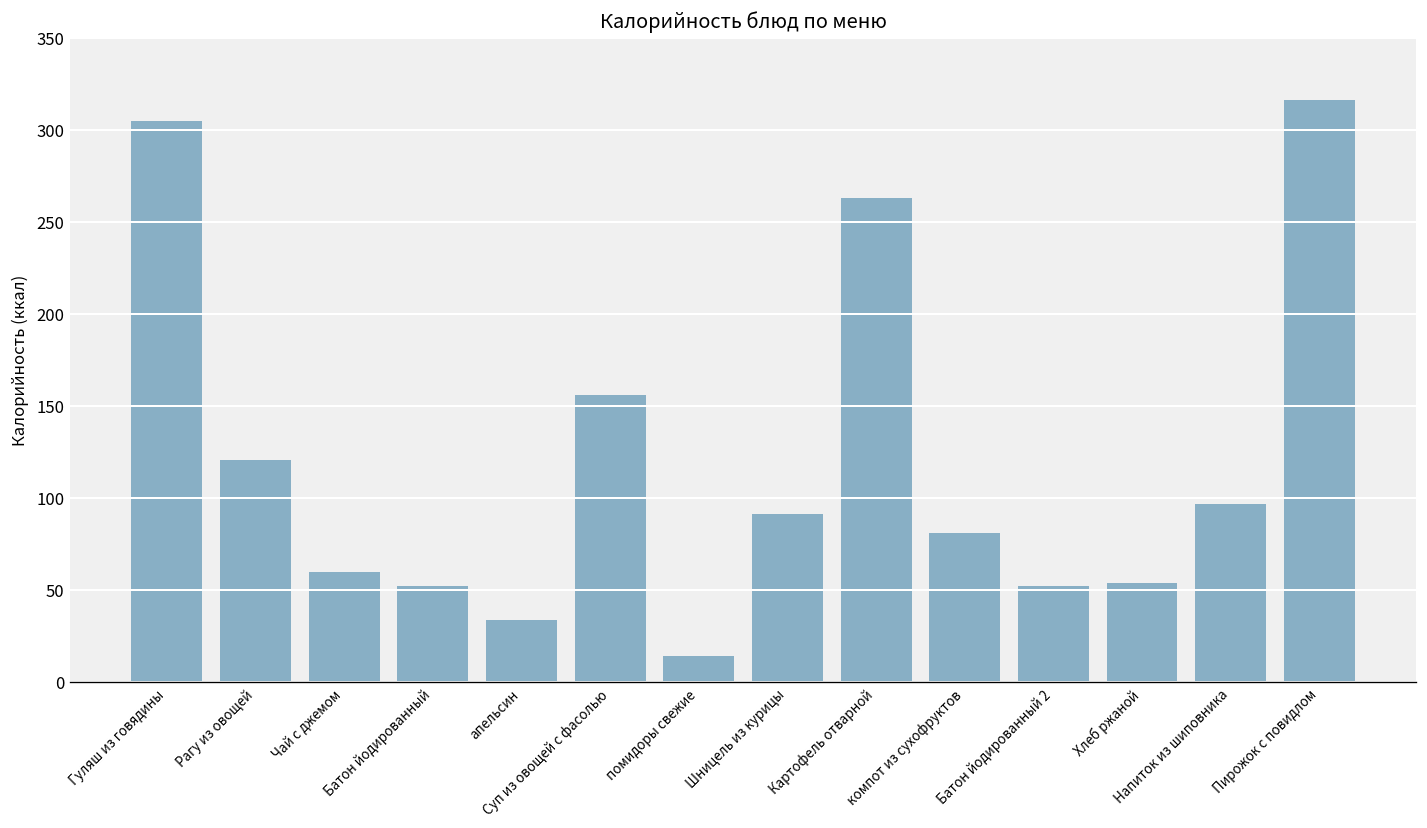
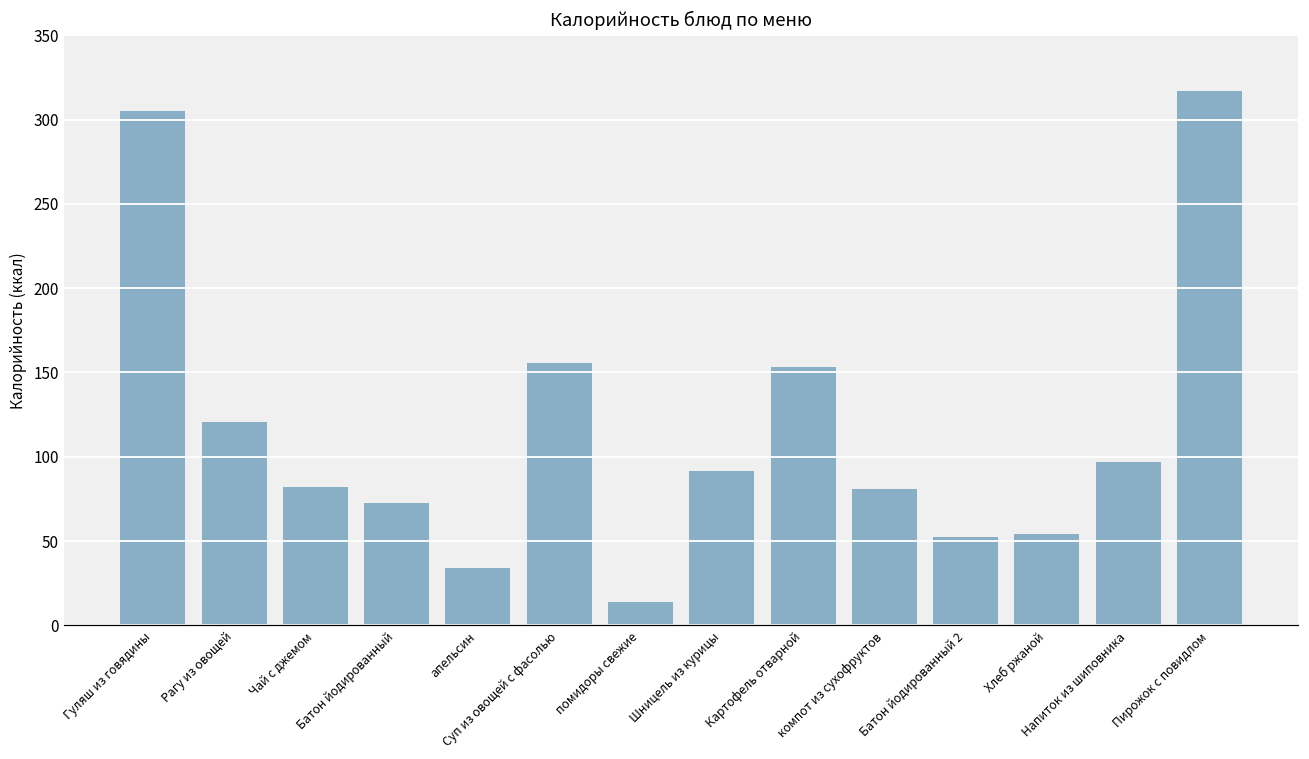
  {
    "Гуляш из говядины": 305,
    "Рагу из овощей": 121,
-   "Чай с джемом": 60,
-   "Батон йодированный": 52,
+   "Чай с джемом": 82,
+   "Батон йодированный": 73,
    "апельсин": 34,
    "Суп из овощей с фасолью": 156,
    "помидоры свежие": 14,
    "Шницель из курицы": 92,
-   "Картофель отварной": 263,
+   "Картофель отварной": 153,
    "компот из сухофруктов": 81,
    "Батон йодированный 2": 52,
    "Хлеб ржаной": 54,
    "Напиток из шиповника": 97,
    "Пирожок с повидлом": 317
  }
